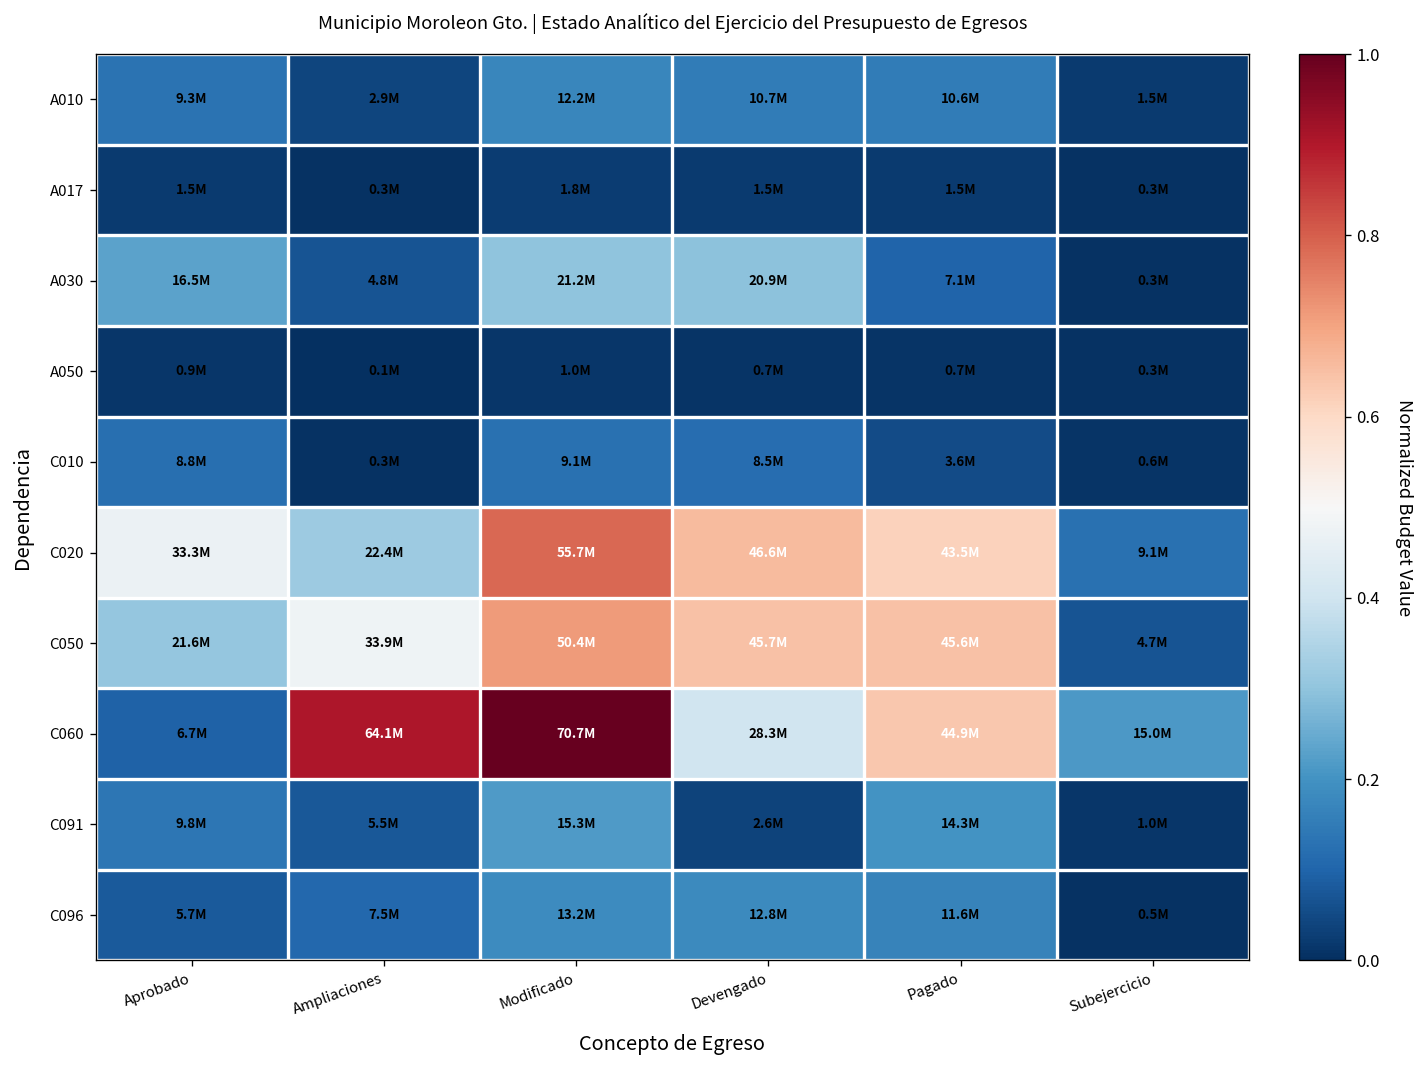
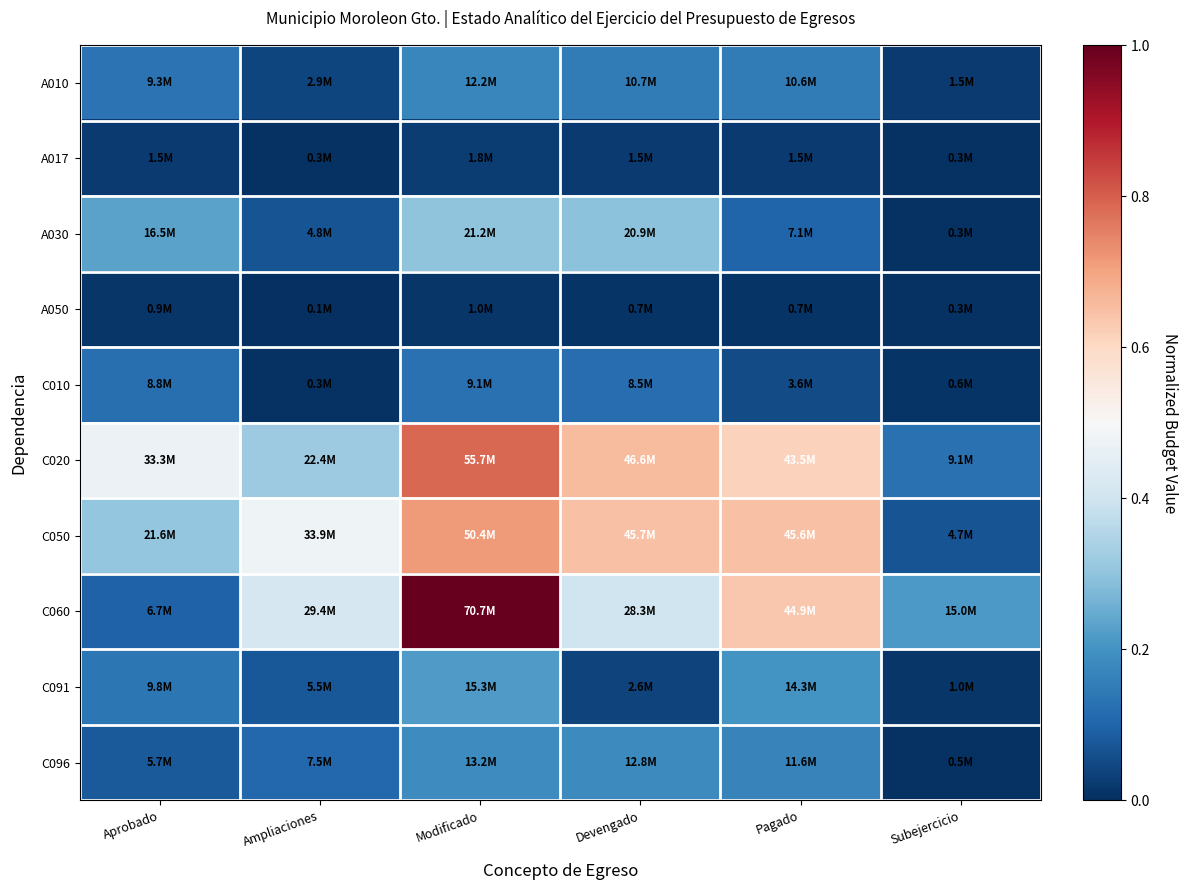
  {
    "A010": {
      "Aprobado": "9.3M",
      "Ampliaciones": "2.9M",
      "Modificado": "12.2M",
      "Devengado": "10.7M",
      "Pagado": "10.6M",
      "Subejercicio": "1.5M"
    },
    "A017": {
      "Aprobado": "1.5M",
      "Ampliaciones": "0.3M",
      "Modificado": "1.8M",
      "Devengado": "1.5M",
      "Pagado": "1.5M",
      "Subejercicio": "0.3M"
    },
    "A030": {
      "Aprobado": "16.5M",
      "Ampliaciones": "4.8M",
      "Modificado": "21.2M",
      "Devengado": "20.9M",
      "Pagado": "7.1M",
      "Subejercicio": "0.3M"
    },
    "A050": {
      "Aprobado": "0.9M",
      "Ampliaciones": "0.1M",
      "Modificado": "1.0M",
      "Devengado": "0.7M",
      "Pagado": "0.7M",
      "Subejercicio": "0.3M"
    },
    "C010": {
      "Aprobado": "8.8M",
      "Ampliaciones": "0.3M",
      "Modificado": "9.1M",
      "Devengado": "8.5M",
      "Pagado": "3.6M",
      "Subejercicio": "0.6M"
    },
    "C020": {
      "Aprobado": "33.3M",
      "Ampliaciones": "22.4M",
      "Modificado": "55.7M",
      "Devengado": "46.6M",
      "Pagado": "43.5M",
      "Subejercicio": "9.1M"
    },
    "C050": {
      "Aprobado": "21.6M",
      "Ampliaciones": "33.9M",
      "Modificado": "50.4M",
      "Devengado": "45.7M",
      "Pagado": "45.6M",
      "Subejercicio": "4.7M"
    },
    "C060": {
      "Aprobado": "6.7M",
-     "Ampliaciones": "64.1M",
+     "Ampliaciones": "29.4M",
      "Modificado": "70.7M",
      "Devengado": "28.3M",
      "Pagado": "44.9M",
      "Subejercicio": "15.0M"
    },
    "C091": {
      "Aprobado": "9.8M",
      "Ampliaciones": "5.5M",
      "Modificado": "15.3M",
      "Devengado": "2.6M",
      "Pagado": "14.3M",
      "Subejercicio": "1.0M"
    },
    "C096": {
      "Aprobado": "5.7M",
      "Ampliaciones": "7.5M",
      "Modificado": "13.2M",
      "Devengado": "12.8M",
      "Pagado": "11.6M",
      "Subejercicio": "0.5M"
    }
  }
